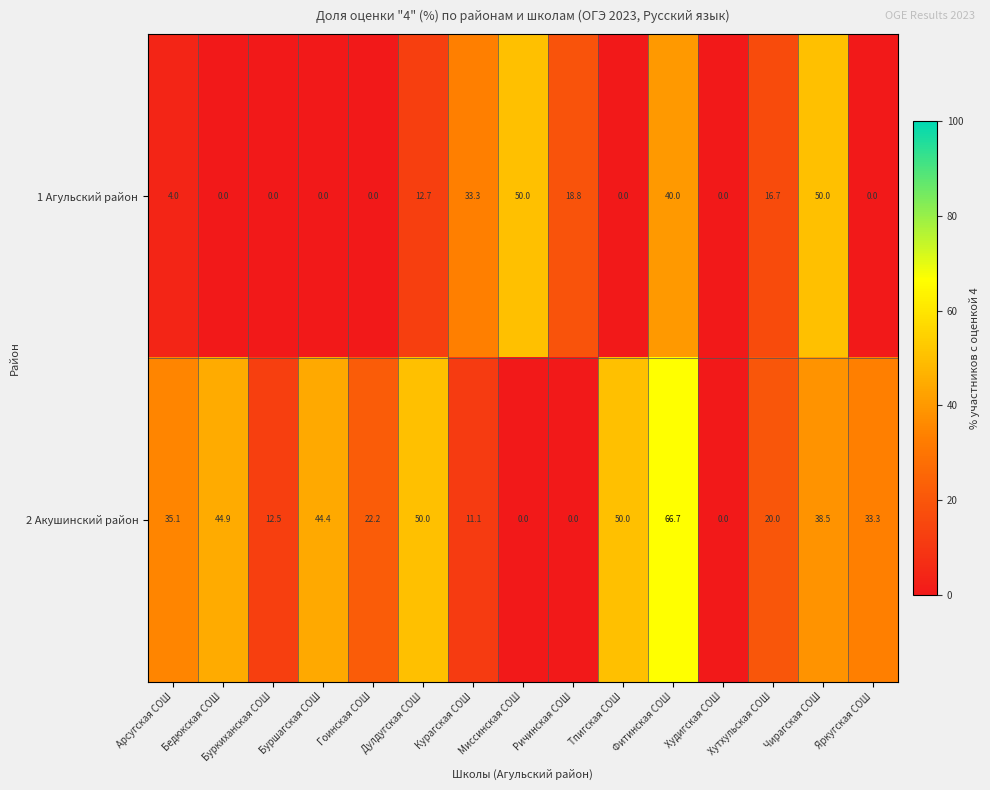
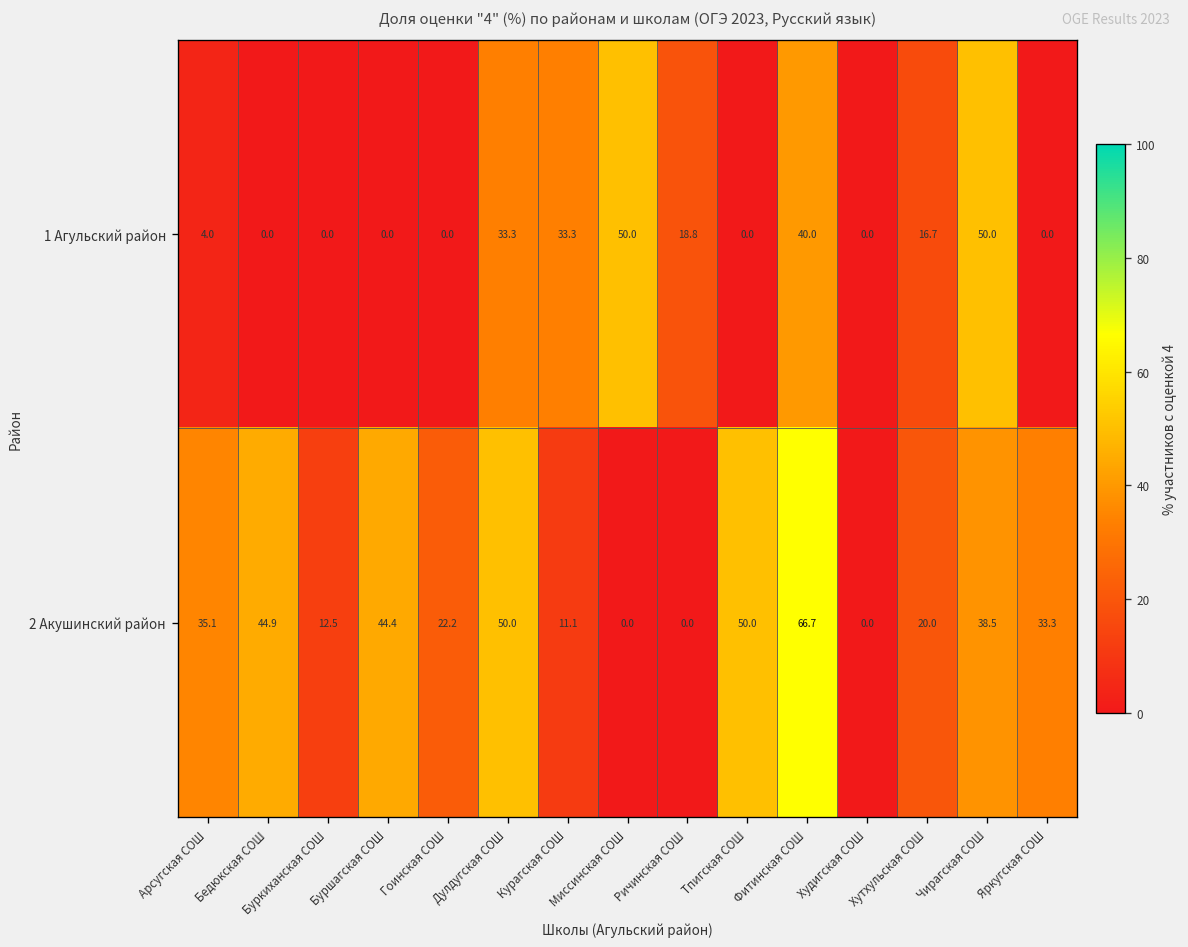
  {
    "1 Агульский район": {
      "Арсугская СОШ": 4.0,
      "Бедюкская СОШ": 0.0,
      "Буркиханская СОШ": 0.0,
      "Буршагская СОШ": 0.0,
      "Гоинская СОШ": 0.0,
-     "Дулдугская СОШ": 12.7,
+     "Дулдугская СОШ": 33.3,
      "Курагская СОШ": 33.3,
      "Миссинская СОШ": 50.0,
      "Ричинская СОШ": 18.8,
      "Тпигская СОШ": 0.0,
      "Фитинская СОШ": 40.0,
      "Худигская СОШ": 0.0,
      "Хутхульская СОШ": 16.7,
      "Чирагская СОШ": 50.0,
      "Яркугская СОШ": 0.0
    },
    "2 Акушинский район": {
      "Арсугская СОШ": 35.1,
      "Бедюкская СОШ": 44.9,
      "Буркиханская СОШ": 12.5,
      "Буршагская СОШ": 44.4,
      "Гоинская СОШ": 22.2,
      "Дулдугская СОШ": 50.0,
      "Курагская СОШ": 11.1,
      "Миссинская СОШ": 0.0,
      "Ричинская СОШ": 0.0,
      "Тпигская СОШ": 50.0,
      "Фитинская СОШ": 66.7,
      "Худигская СОШ": 0.0,
      "Хутхульская СОШ": 20.0,
      "Чирагская СОШ": 38.5,
      "Яркугская СОШ": 33.3
    }
  }
